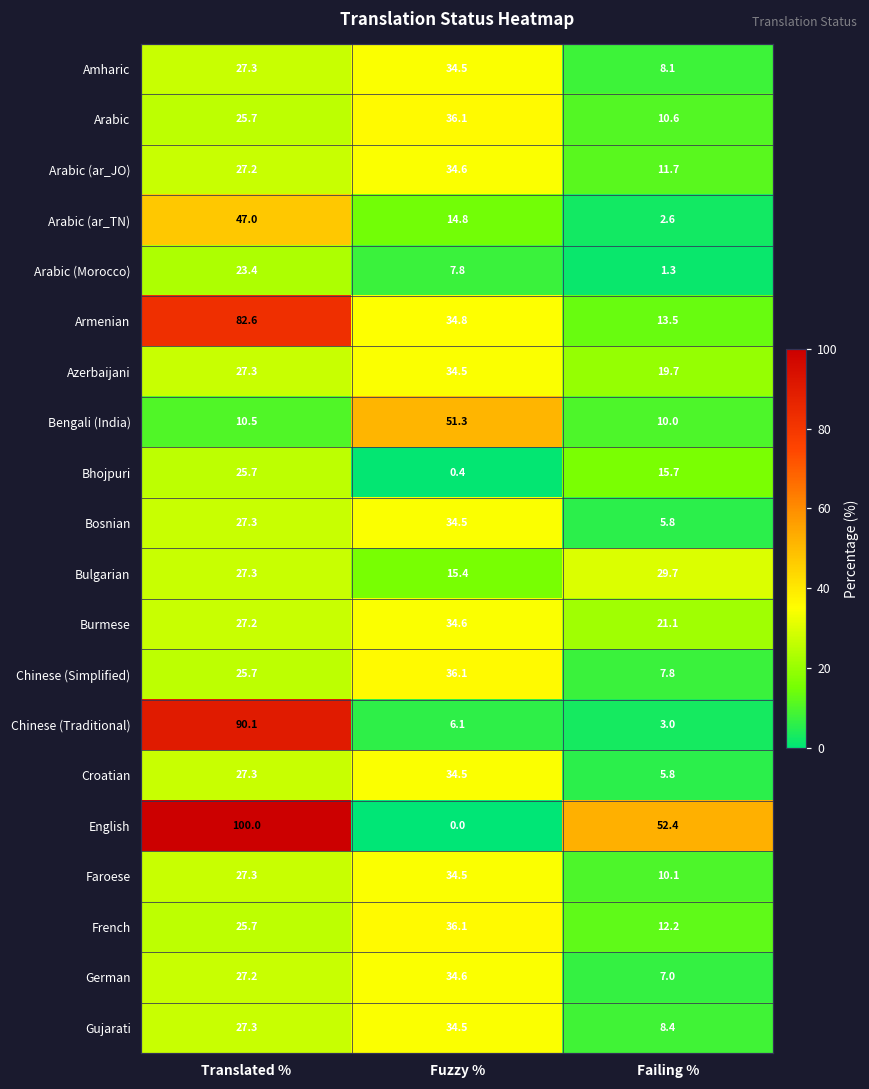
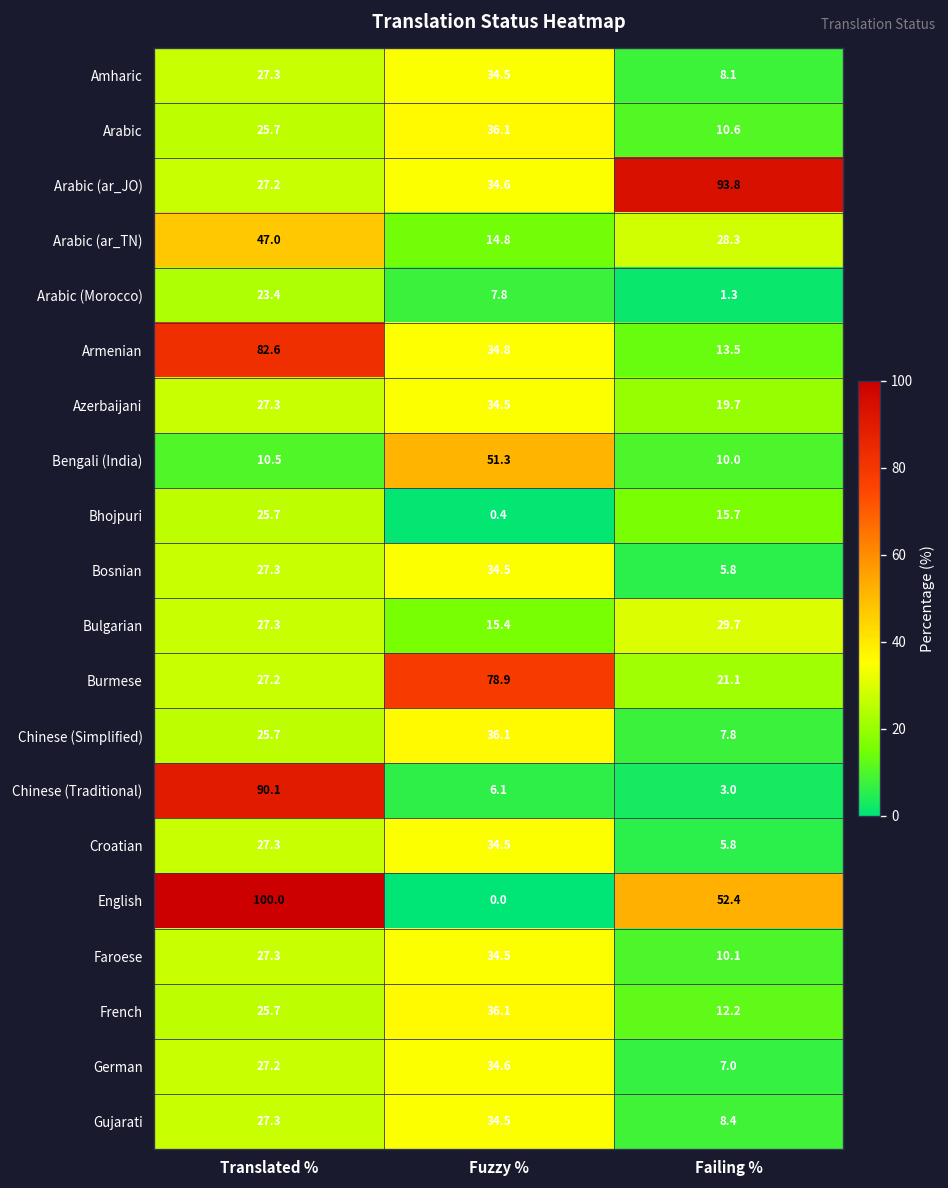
  {
    "Amharic": {
      "Translated %": 27.3,
      "Fuzzy %": 34.5,
      "Failing %": 8.1
    },
    "Arabic": {
      "Translated %": 25.7,
      "Fuzzy %": 36.1,
      "Failing %": 10.6
    },
    "Arabic (ar_JO)": {
      "Translated %": 27.2,
      "Fuzzy %": 34.6,
-     "Failing %": 11.7
+     "Failing %": 93.8
    },
    "Arabic (ar_TN)": {
      "Translated %": 47.0,
      "Fuzzy %": 14.8,
-     "Failing %": 2.6
+     "Failing %": 28.3
    },
    "Arabic (Morocco)": {
      "Translated %": 23.4,
      "Fuzzy %": 7.8,
      "Failing %": 1.3
    },
    "Armenian": {
      "Translated %": 82.6,
      "Fuzzy %": 34.8,
      "Failing %": 13.5
    },
    "Azerbaijani": {
      "Translated %": 27.3,
      "Fuzzy %": 34.5,
      "Failing %": 19.7
    },
    "Bengali (India)": {
      "Translated %": 10.5,
      "Fuzzy %": 51.3,
      "Failing %": 10.0
    },
    "Bhojpuri": {
      "Translated %": 25.7,
      "Fuzzy %": 0.4,
      "Failing %": 15.7
    },
    "Bosnian": {
      "Translated %": 27.3,
      "Fuzzy %": 34.5,
      "Failing %": 5.8
    },
    "Bulgarian": {
      "Translated %": 27.3,
      "Fuzzy %": 15.4,
      "Failing %": 29.7
    },
    "Burmese": {
      "Translated %": 27.2,
-     "Fuzzy %": 34.6,
+     "Fuzzy %": 78.9,
      "Failing %": 21.1
    },
    "Chinese (Simplified)": {
      "Translated %": 25.7,
      "Fuzzy %": 36.1,
      "Failing %": 7.8
    },
    "Chinese (Traditional)": {
      "Translated %": 90.1,
      "Fuzzy %": 6.1,
      "Failing %": 3.0
    },
    "Croatian": {
      "Translated %": 27.3,
      "Fuzzy %": 34.5,
      "Failing %": 5.8
    },
    "English": {
      "Translated %": 100.0,
      "Fuzzy %": 0.0,
      "Failing %": 52.4
    },
    "Faroese": {
      "Translated %": 27.3,
      "Fuzzy %": 34.5,
      "Failing %": 10.1
    },
    "French": {
      "Translated %": 25.7,
      "Fuzzy %": 36.1,
      "Failing %": 12.2
    },
    "German": {
      "Translated %": 27.2,
      "Fuzzy %": 34.6,
      "Failing %": 7.0
    },
    "Gujarati": {
      "Translated %": 27.3,
      "Fuzzy %": 34.5,
      "Failing %": 8.4
    }
  }
